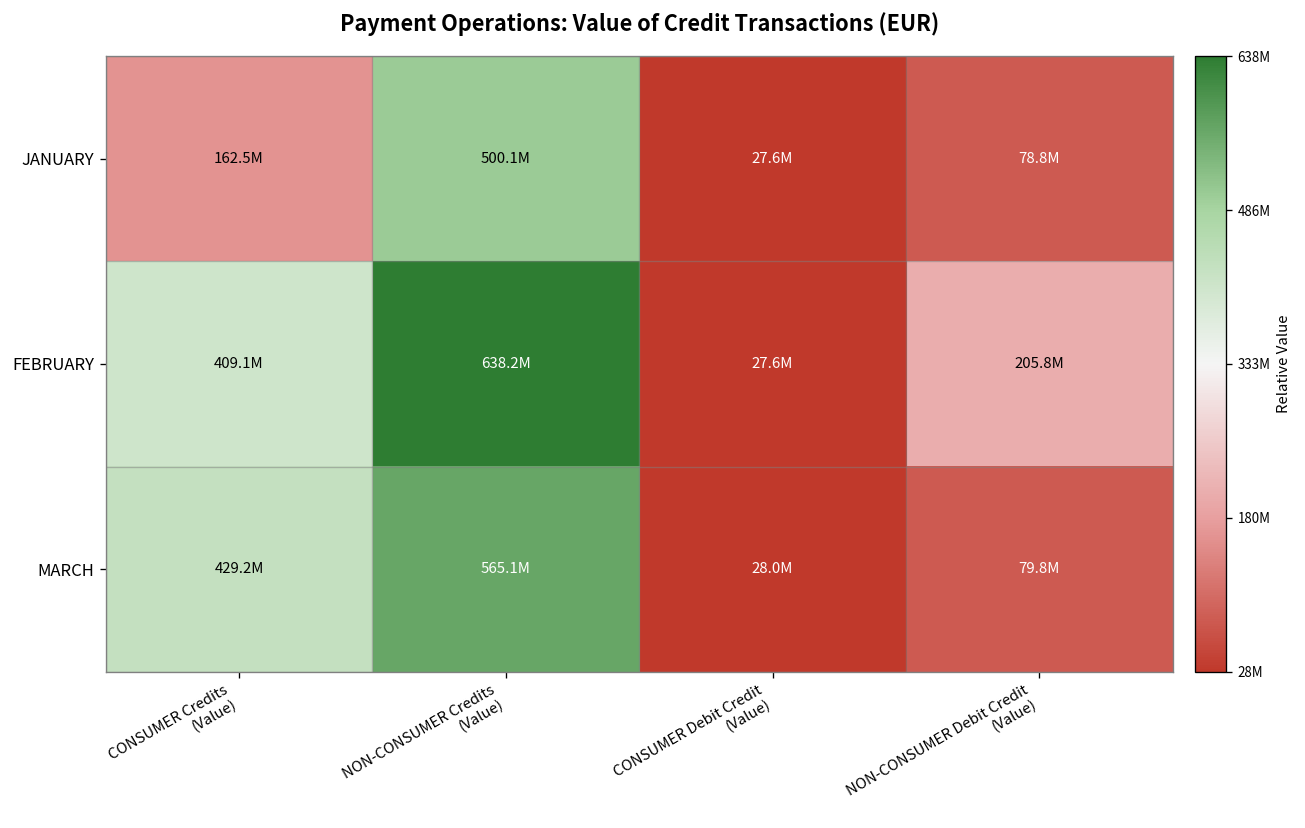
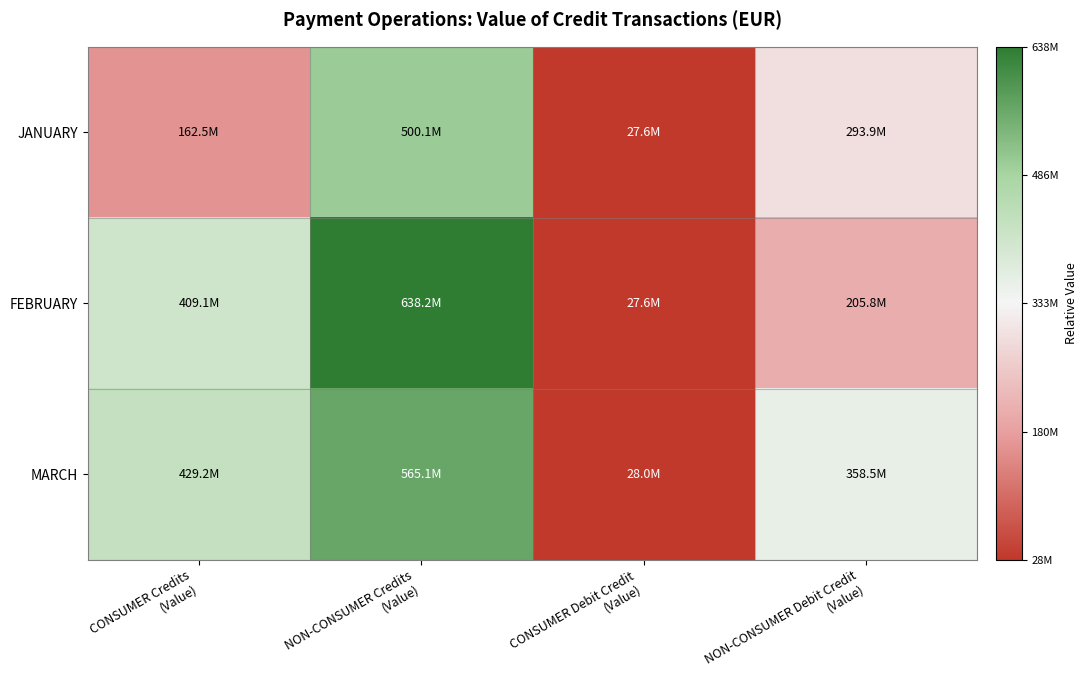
  {
    "JANUARY": {
      "CONSUMER Credits (Value)": "162.5M",
      "NON-CONSUMER Credits (Value)": "500.1M",
      "CONSUMER Debit Credit (Value)": "27.6M",
-     "NON-CONSUMER Debit Credit (Value)": "78.8M"
+     "NON-CONSUMER Debit Credit (Value)": "293.9M"
    },
    "FEBRUARY": {
      "CONSUMER Credits (Value)": "409.1M",
      "NON-CONSUMER Credits (Value)": "638.2M",
      "CONSUMER Debit Credit (Value)": "27.6M",
      "NON-CONSUMER Debit Credit (Value)": "205.8M"
    },
    "MARCH": {
      "CONSUMER Credits (Value)": "429.2M",
      "NON-CONSUMER Credits (Value)": "565.1M",
      "CONSUMER Debit Credit (Value)": "28.0M",
-     "NON-CONSUMER Debit Credit (Value)": "79.8M"
+     "NON-CONSUMER Debit Credit (Value)": "358.5M"
    }
  }
